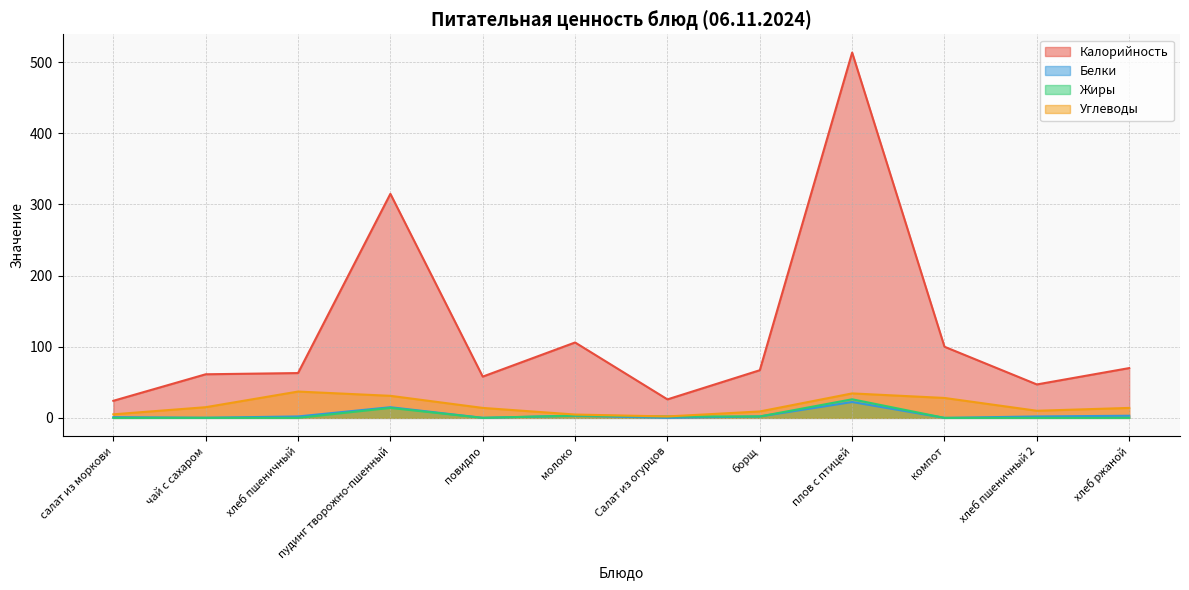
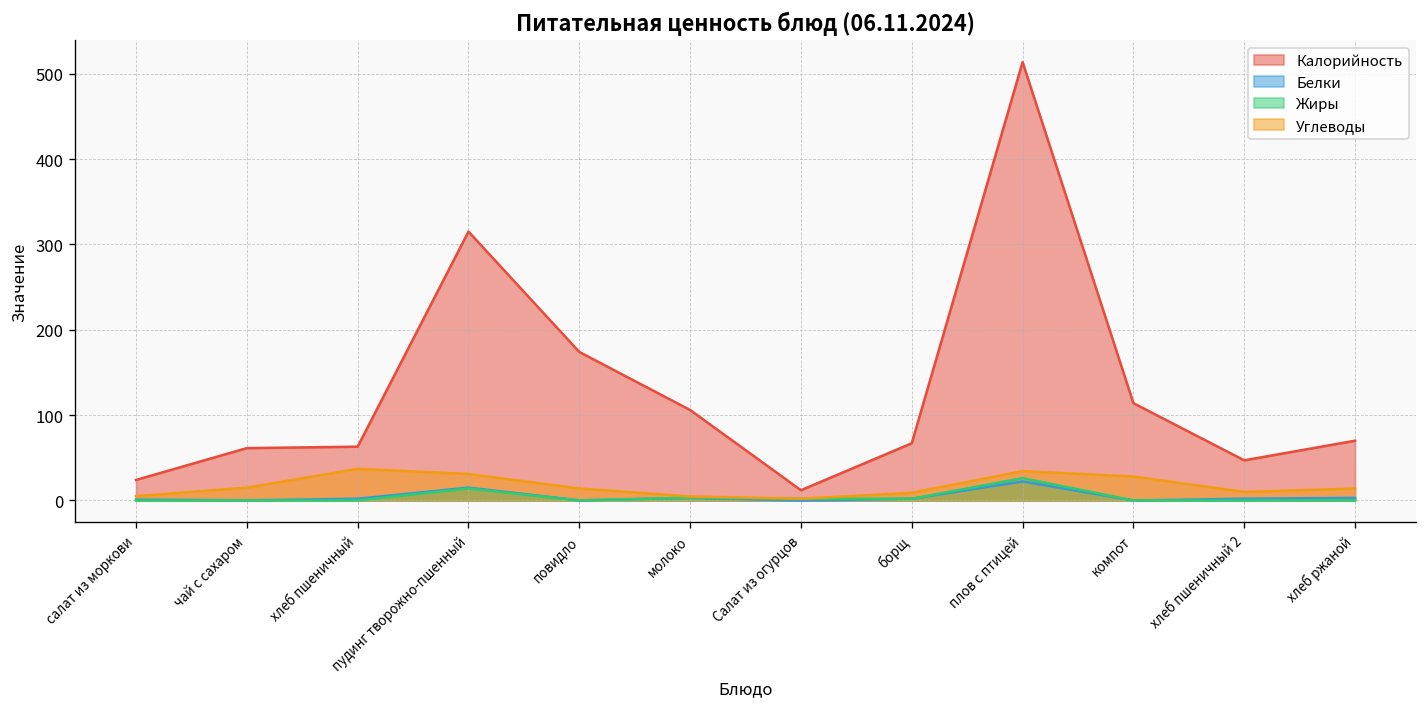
  {
    "Калорийность": {
      "салат из моркови": 20,
      "чай с сахаром": 60,
      "хлеб пшеничный": 60,
      "пудинг творожно-пшенный": 320,
-     "повидло": 60,
+     "повидло": 170,
      "молоко": 110,
-     "Салат из огурцов": 30,
+     "Салат из огурцов": 10,
      "борщ": 70,
      "плов с птицей": 510,
-     "компот": 100,
+     "компот": 110,
      "хлеб пшеничный 2": 50,
      "хлеб ржаной": 70
    },
    "Белки": {
      "плов с птицей": 20
    },
    "Жиры": {
      "плов с птицей": 30
    },
    "Углеводы": {
      "салат из моркови": 10,
      "чай с сахаром": 20,
      "хлеб пшеничный": 40,
      "пудинг творожно-пшенный": 30,
      "повидло": 10,
      "борщ": 10,
      "плов с птицей": 30,
      "компот": 30,
      "хлеб пшеничный 2": 10,
      "хлеб ржаной": 10
    }
  }
